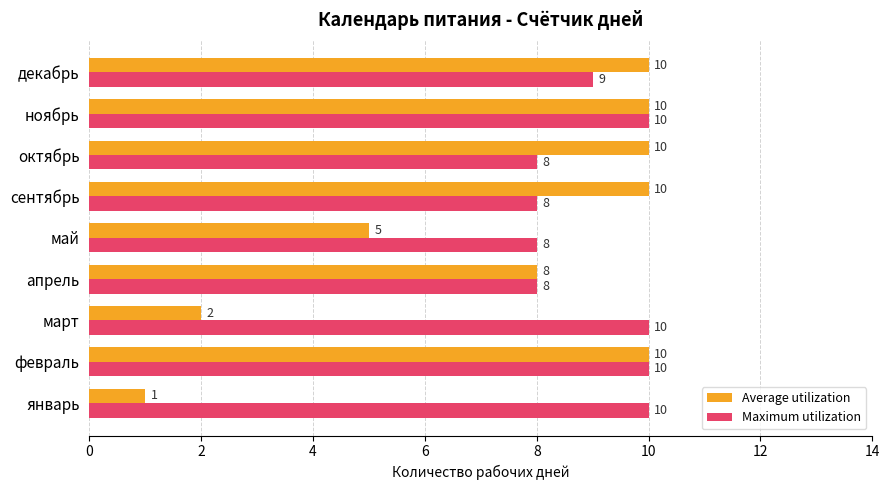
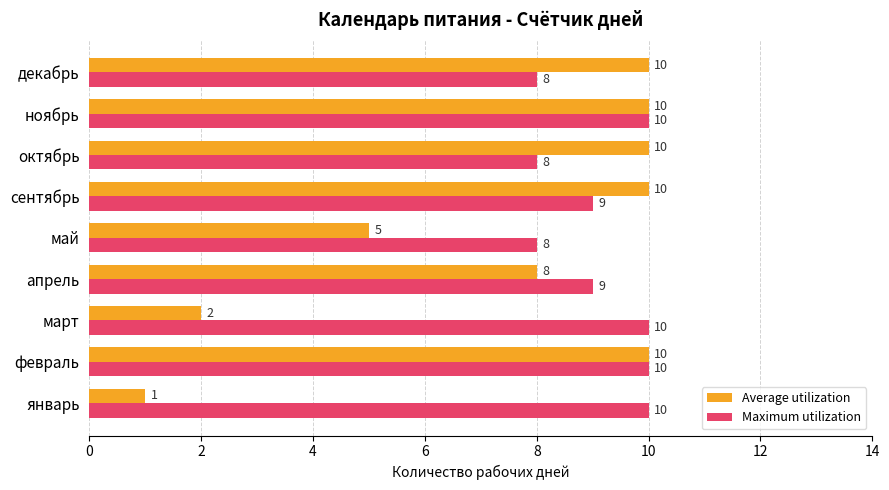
  {
    "Average utilization": {
      "декабрь": 10,
      "ноябрь": 10,
      "октябрь": 10,
      "сентябрь": 10,
      "май": 5,
      "апрель": 8,
      "март": 2,
      "февраль": 10,
      "январь": 1
    },
    "Maximum utilization": {
-     "декабрь": 9,
+     "декабрь": 8,
      "ноябрь": 10,
      "октябрь": 8,
-     "сентябрь": 8,
+     "сентябрь": 9,
      "май": 8,
-     "апрель": 8,
+     "апрель": 9,
      "март": 10,
      "февраль": 10,
      "январь": 10
    }
  }
